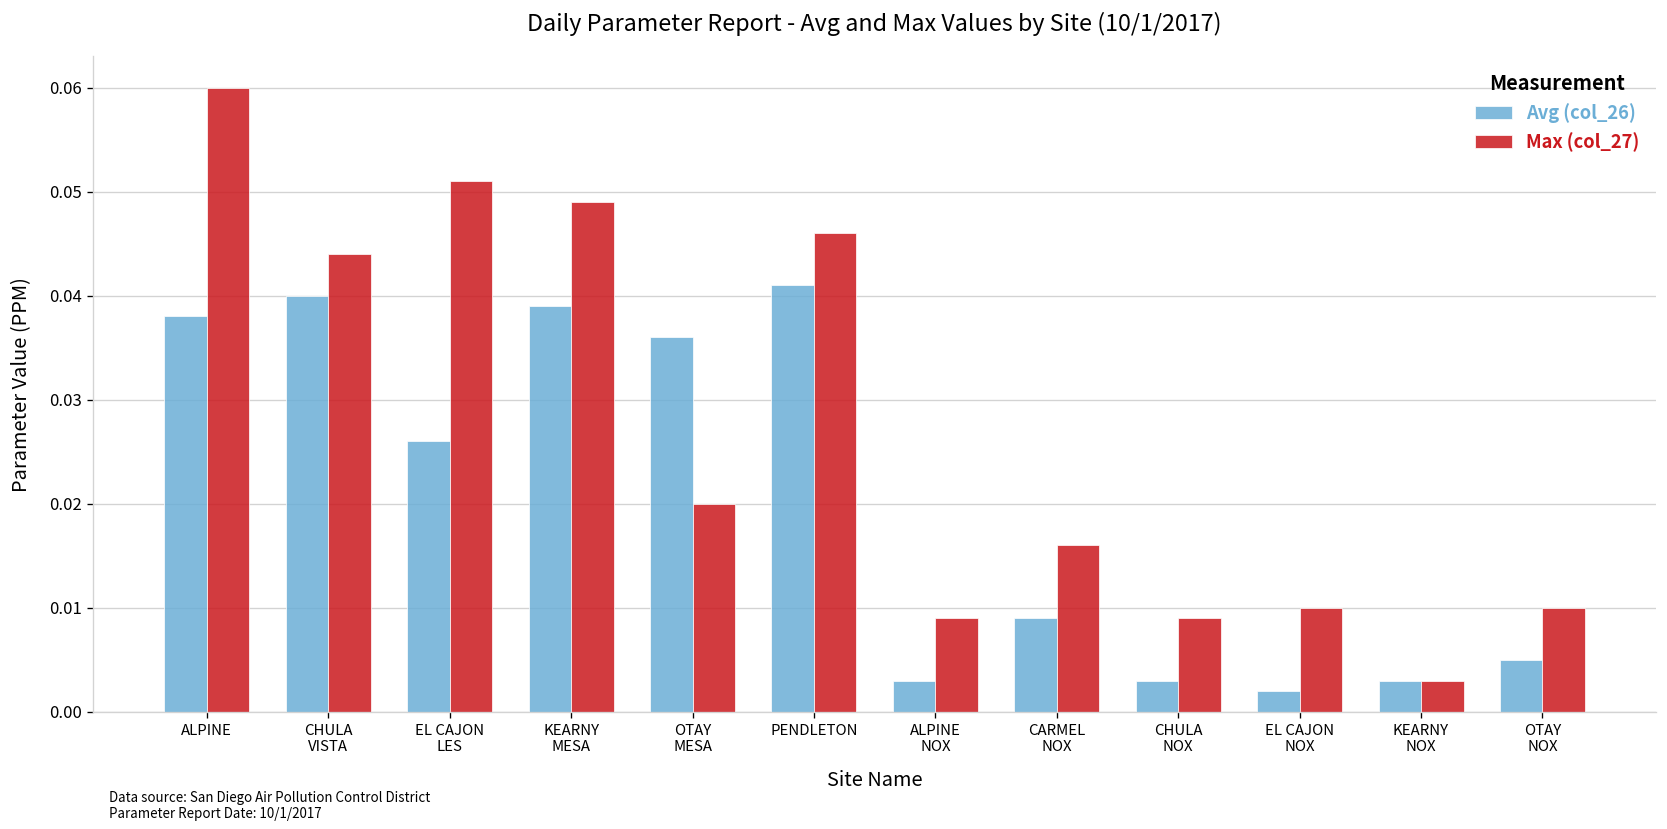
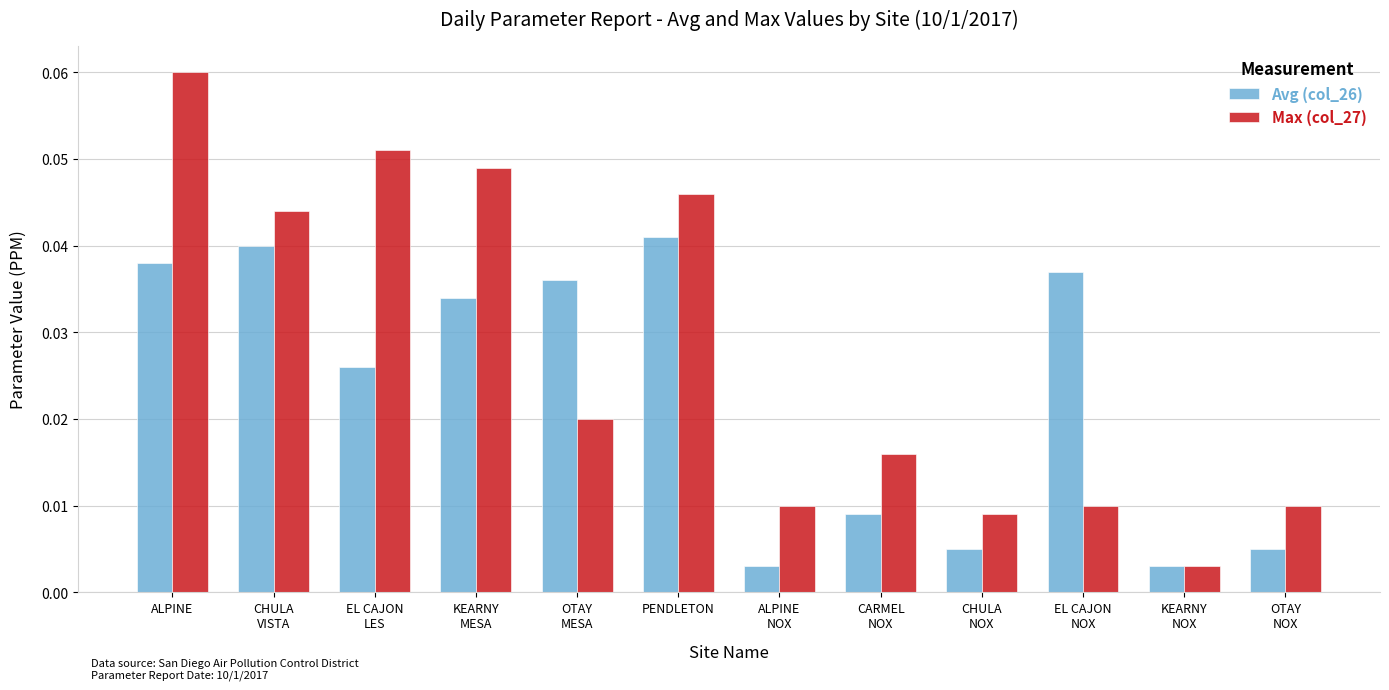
  {
    "Avg (col_26)": {
      "ALPINE": 0.038,
      "CHULA VISTA": 0.040,
      "EL CAJON LES": 0.026,
-     "KEARNY MESA": 0.039,
+     "KEARNY MESA": 0.034,
      "OTAY MESA": 0.036,
      "PENDLETON": 0.041,
      "ALPINE NOX": 0.003,
      "CARMEL NOX": 0.009,
-     "CHULA NOX": 0.003,
-     "EL CAJON NOX": 0.002,
+     "CHULA NOX": 0.005,
+     "EL CAJON NOX": 0.037,
      "KEARNY NOX": 0.003,
      "OTAY NOX": 0.005
    },
    "Max (col_27)": {
      "ALPINE": 0.060,
      "CHULA VISTA": 0.044,
      "EL CAJON LES": 0.051,
      "KEARNY MESA": 0.049,
      "OTAY MESA": 0.020,
      "PENDLETON": 0.046,
-     "ALPINE NOX": 0.009,
+     "ALPINE NOX": 0.010,
      "CARMEL NOX": 0.016,
      "CHULA NOX": 0.009,
      "EL CAJON NOX": 0.010,
      "KEARNY NOX": 0.003,
      "OTAY NOX": 0.010
    }
  }
